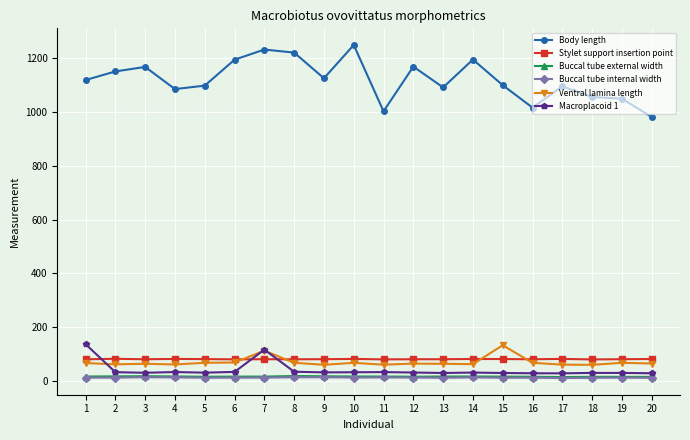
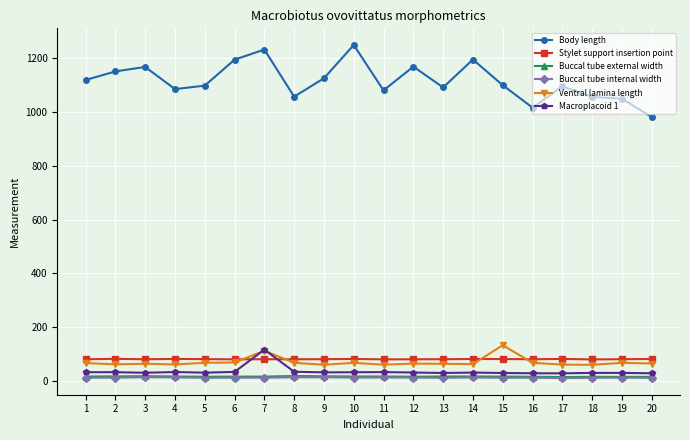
  {
    "Body length": {
      "1": 1120,
      "2": 1150,
      "3": 1170,
      "4": 1080,
      "5": 1100,
      "6": 1190,
      "7": 1230,
-     "8": 1220,
+     "8": 1060,
      "9": 1130,
      "10": 1250,
-     "11": 1000,
+     "11": 1080,
      "12": 1170,
      "13": 1090,
      "14": 1190,
      "15": 1100,
      "20": 980
    },
    "Stylet support insertion point": {
      "1": 80,
      "2": 80,
      "3": 80,
      "4": 80,
      "5": 80,
      "6": 80,
      "7": 80,
      "8": 80,
      "9": 80,
      "10": 80,
      "11": 80,
      "12": 80,
      "13": 80,
      "14": 80,
      "15": 80,
      "16": 80,
      "17": 80,
      "18": 80,
      "19": 80,
      "20": 80
    },
    "Ventral lamina length": {
      "1": 70,
      "2": 60,
      "3": 60,
      "4": 60,
      "5": 70,
      "6": 70,
      "8": 70,
      "9": 60,
      "10": 70,
      "11": 60,
      "12": 60,
      "13": 60,
      "14": 60,
      "15": 130,
      "16": 70,
      "17": 60,
      "18": 60,
      "19": 70,
      "20": 60
    },
    "Macroplacoid 1": {
-     "1": 140,
+     "1": 30,
      "2": 30,
      "3": 30,
      "4": 30,
      "5": 30,
      "6": 30,
      "8": 30,
      "9": 30,
      "10": 30,
      "11": 30,
      "12": 30,
      "13": 30,
      "14": 30,
      "15": 30,
      "16": 30,
      "17": 30,
      "18": 30,
      "19": 30,
      "20": 30
    }
  }
